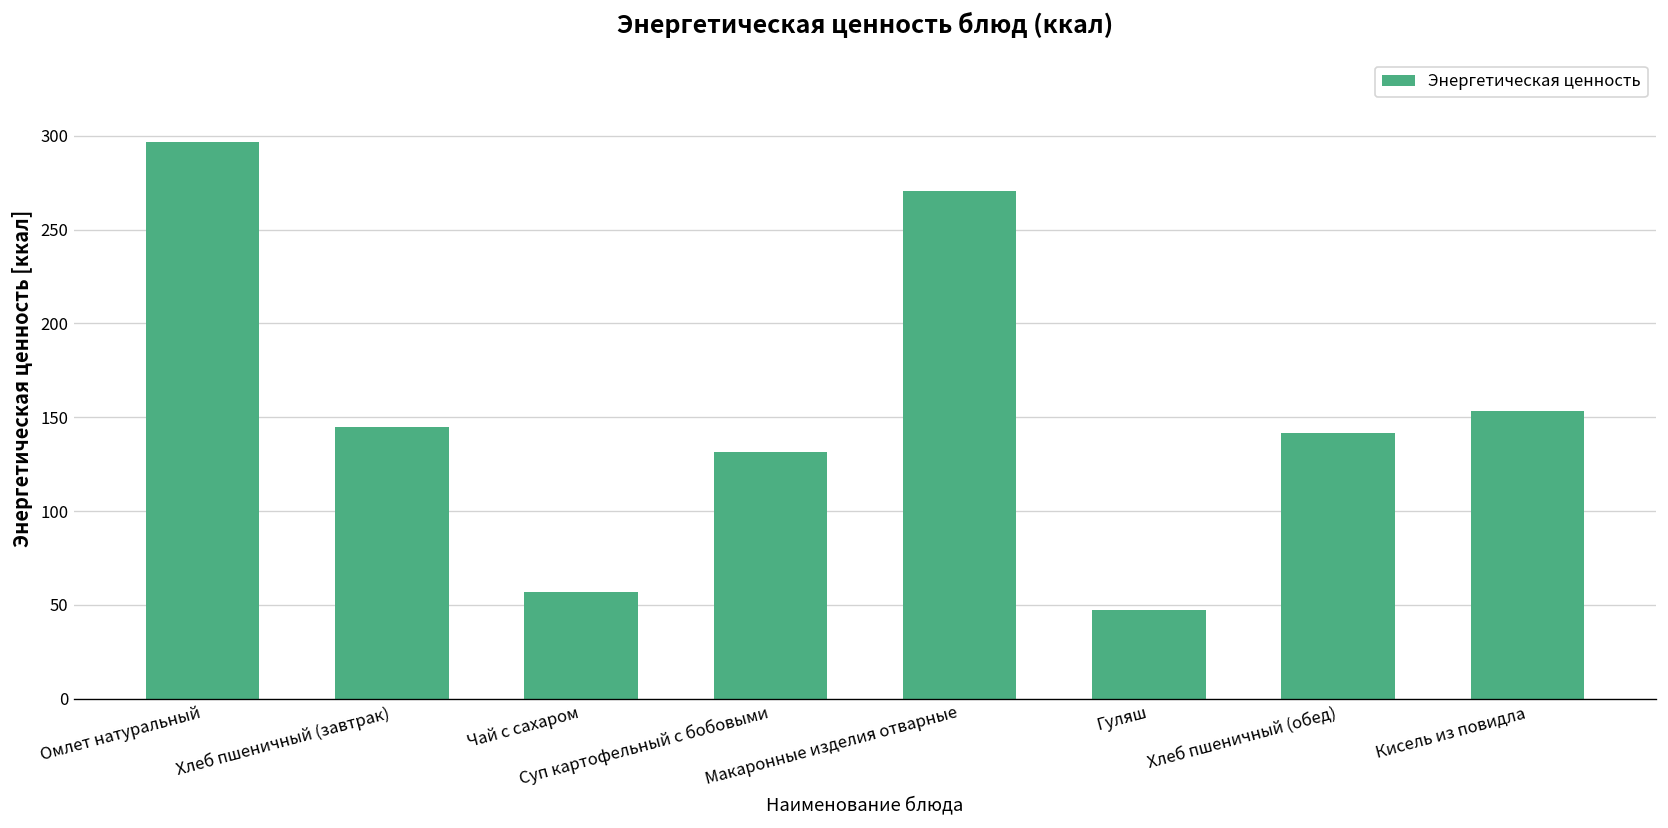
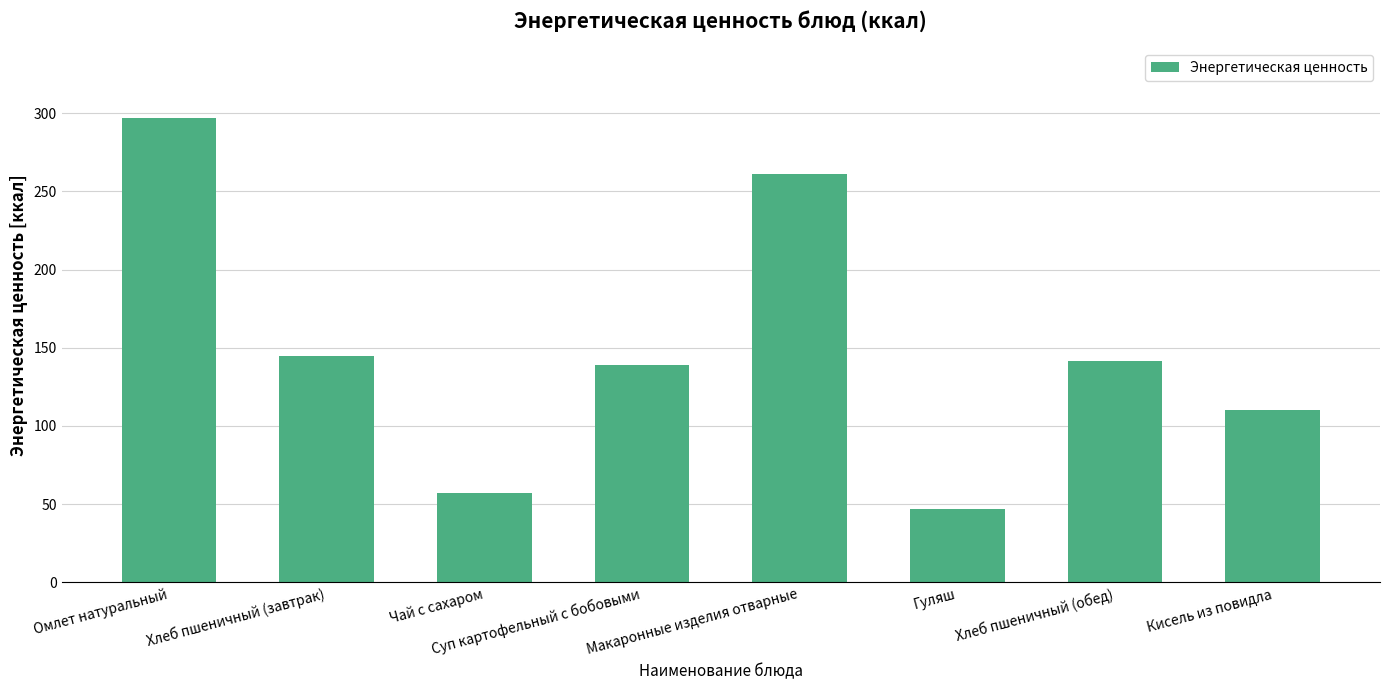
  {
    "Омлет натуральный": 297,
    "Хлеб пшеничный (завтрак)": 145,
    "Чай с сахаром": 57,
-   "Суп картофельный с бобовыми": 132,
-   "Макаронные изделия отварные": 271,
+   "Суп картофельный с бобовыми": 139,
+   "Макаронные изделия отварные": 261,
    "Гуляш": 47,
    "Хлеб пшеничный (обед)": 142,
-   "Кисель из повидла": 154
+   "Кисель из повидла": 110
  }
